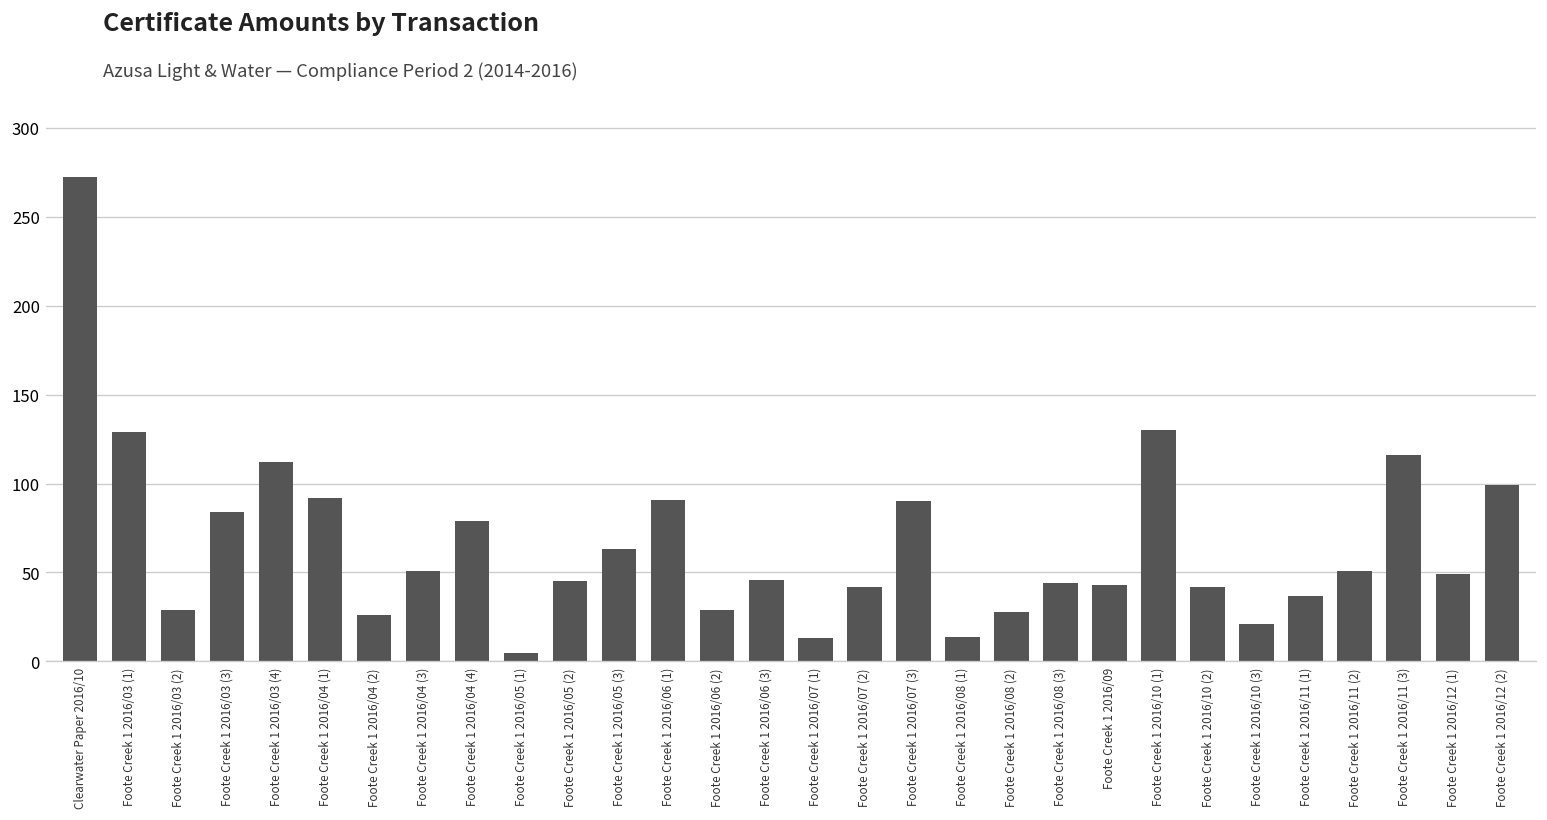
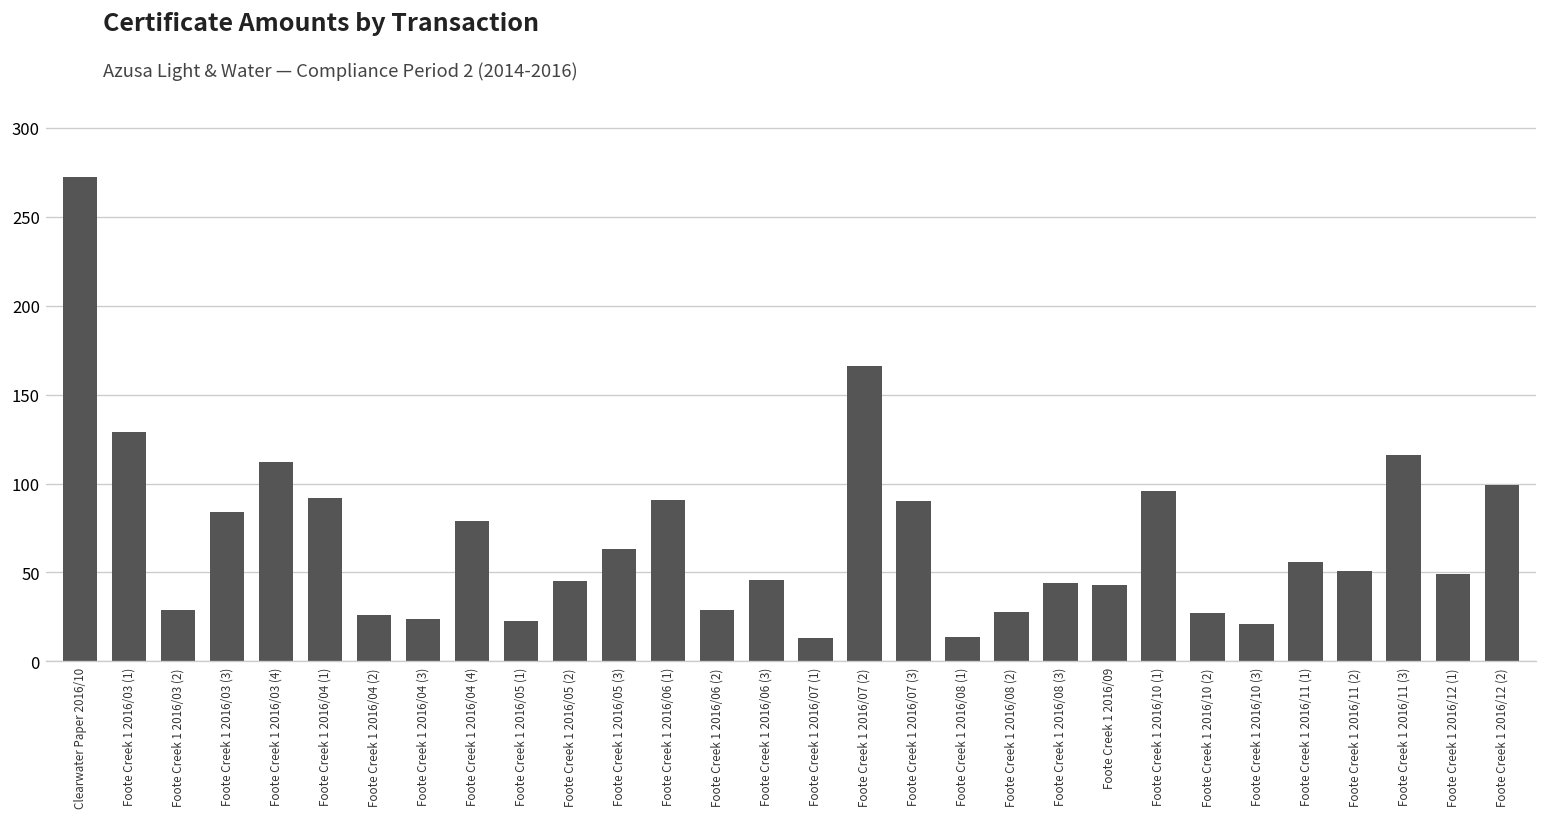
  {
    "Clearwater Paper 2016/10": 272,
    "Foote Creek 1 2016/03 (1)": 129,
    "Foote Creek 1 2016/03 (2)": 29,
    "Foote Creek 1 2016/03 (3)": 84,
    "Foote Creek 1 2016/03 (4)": 112,
    "Foote Creek 1 2016/04 (1)": 92,
    "Foote Creek 1 2016/04 (2)": 26,
-   "Foote Creek 1 2016/04 (3)": 51,
+   "Foote Creek 1 2016/04 (3)": 24,
    "Foote Creek 1 2016/04 (4)": 79,
-   "Foote Creek 1 2016/05 (1)": 5,
+   "Foote Creek 1 2016/05 (1)": 23,
    "Foote Creek 1 2016/05 (2)": 45,
    "Foote Creek 1 2016/05 (3)": 63,
    "Foote Creek 1 2016/06 (1)": 91,
    "Foote Creek 1 2016/06 (2)": 29,
    "Foote Creek 1 2016/06 (3)": 46,
    "Foote Creek 1 2016/07 (1)": 13,
-   "Foote Creek 1 2016/07 (2)": 42,
+   "Foote Creek 1 2016/07 (2)": 166,
    "Foote Creek 1 2016/07 (3)": 90,
    "Foote Creek 1 2016/08 (1)": 14,
    "Foote Creek 1 2016/08 (2)": 28,
    "Foote Creek 1 2016/08 (3)": 44,
    "Foote Creek 1 2016/09": 43,
-   "Foote Creek 1 2016/10 (1)": 130,
-   "Foote Creek 1 2016/10 (2)": 42,
+   "Foote Creek 1 2016/10 (1)": 96,
+   "Foote Creek 1 2016/10 (2)": 27,
    "Foote Creek 1 2016/10 (3)": 21,
-   "Foote Creek 1 2016/11 (1)": 37,
+   "Foote Creek 1 2016/11 (1)": 56,
    "Foote Creek 1 2016/11 (2)": 51,
    "Foote Creek 1 2016/11 (3)": 116,
    "Foote Creek 1 2016/12 (1)": 49,
    "Foote Creek 1 2016/12 (2)": 99
  }
